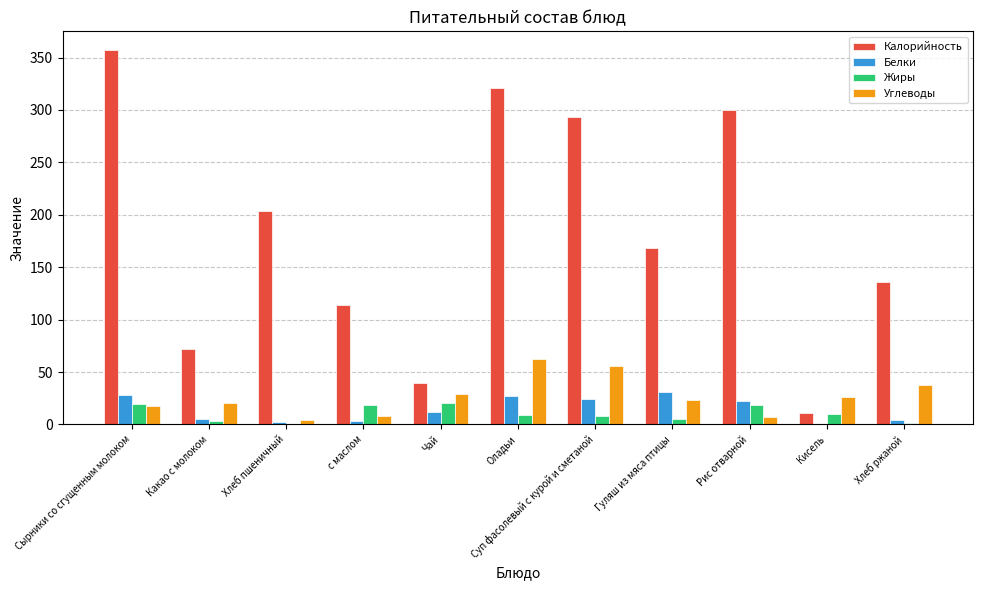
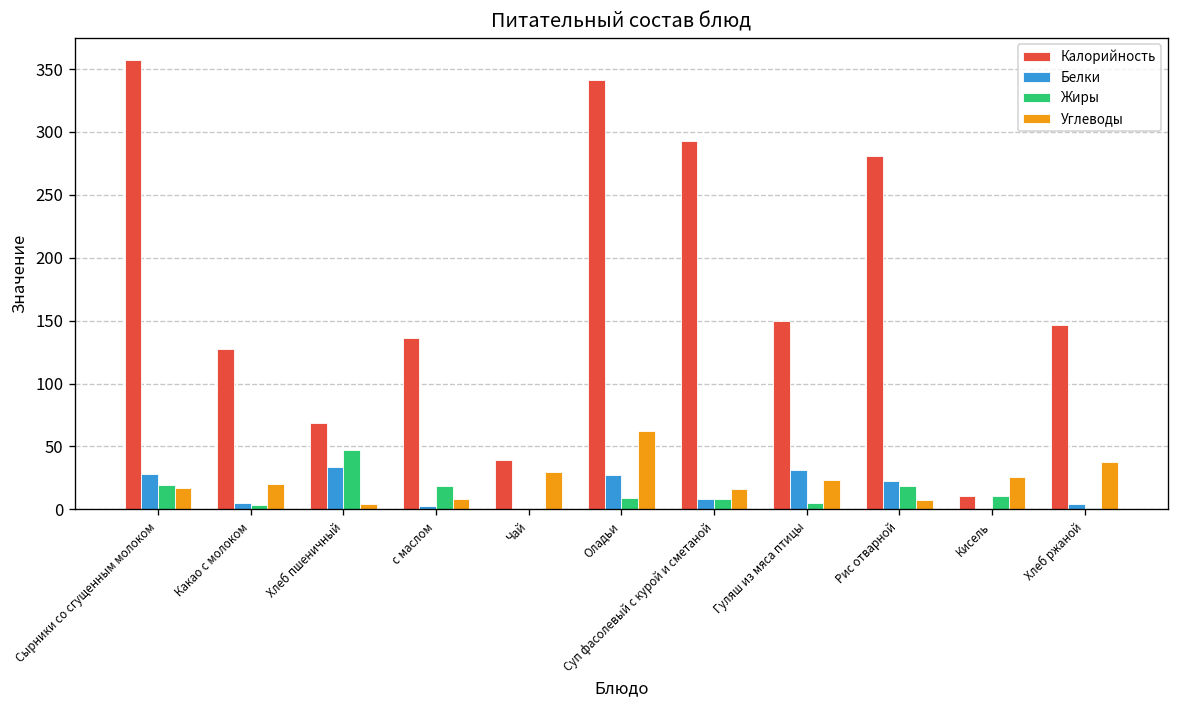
  {
    "Калорийность": {
      "Сырники со сгущенным молоком": 357,
-     "Какао с молоком": 72,
-     "Хлеб пшеничный": 203,
-     "с маслом": 114,
+     "Какао с молоком": 128,
+     "Хлеб пшеничный": 69,
+     "с маслом": 137,
      "Чай": 40,
-     "Оладьи": 321,
+     "Оладьи": 342,
      "Суп фасолевый с курой и сметаной": 293,
-     "Гуляш из мяса птицы": 168,
-     "Рис отварной": 300,
+     "Гуляш из мяса птицы": 150,
+     "Рис отварной": 281,
      "Кисель": 11,
-     "Хлеб ржаной": 136
+     "Хлеб ржаной": 146
    },
    "Белки": {
      "Сырники со сгущенным молоком": 28,
      "Какао с молоком": 5,
-     "Хлеб пшеничный": 2,
+     "Хлеб пшеничный": 34,
      "с маслом": 3,
-     "Чай": 12,
+     "Чай": 0,
      "Оладьи": 27,
-     "Суп фасолевый с курой и сметаной": 24,
+     "Суп фасолевый с курой и сметаной": 8,
      "Гуляш из мяса птицы": 31,
      "Рис отварной": 22,
      "Хлеб ржаной": 4
    },
    "Жиры": {
      "Сырники со сгущенным молоком": 20,
      "Какао с молоком": 3,
-     "Хлеб пшеничный": 0,
+     "Хлеб пшеничный": 47,
      "с маслом": 18,
-     "Чай": 20,
+     "Чай": 0,
      "Оладьи": 9,
      "Суп фасолевый с курой и сметаной": 8,
      "Гуляш из мяса птицы": 5,
      "Рис отварной": 18,
      "Кисель": 10
    },
    "Углеводы": {
      "Сырники со сгущенным молоком": 17,
      "Какао с молоком": 20,
      "Хлеб пшеничный": 5,
      "с маслом": 8,
      "Чай": 29,
      "Оладьи": 62,
-     "Суп фасолевый с курой и сметаной": 56,
+     "Суп фасолевый с курой и сметаной": 16,
      "Гуляш из мяса птицы": 24,
      "Рис отварной": 7,
      "Кисель": 26,
      "Хлеб ржаной": 38
    }
  }
